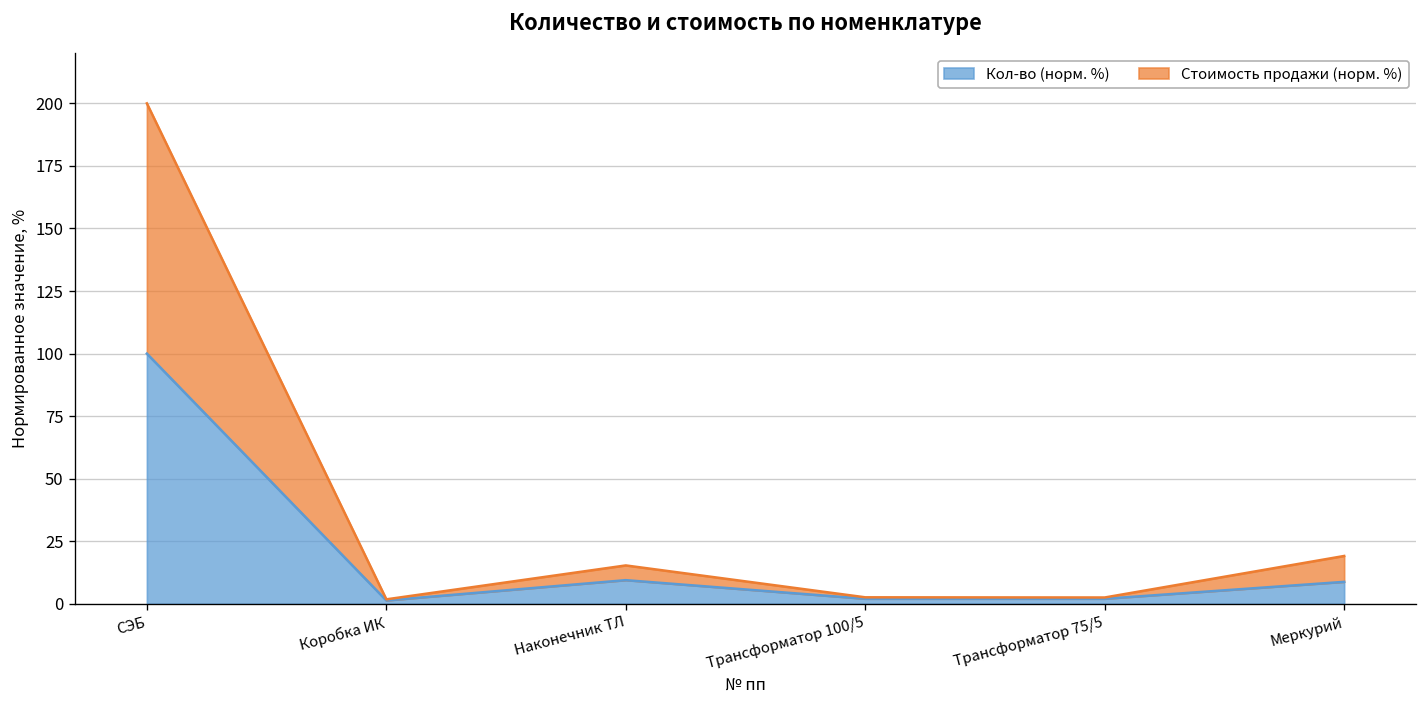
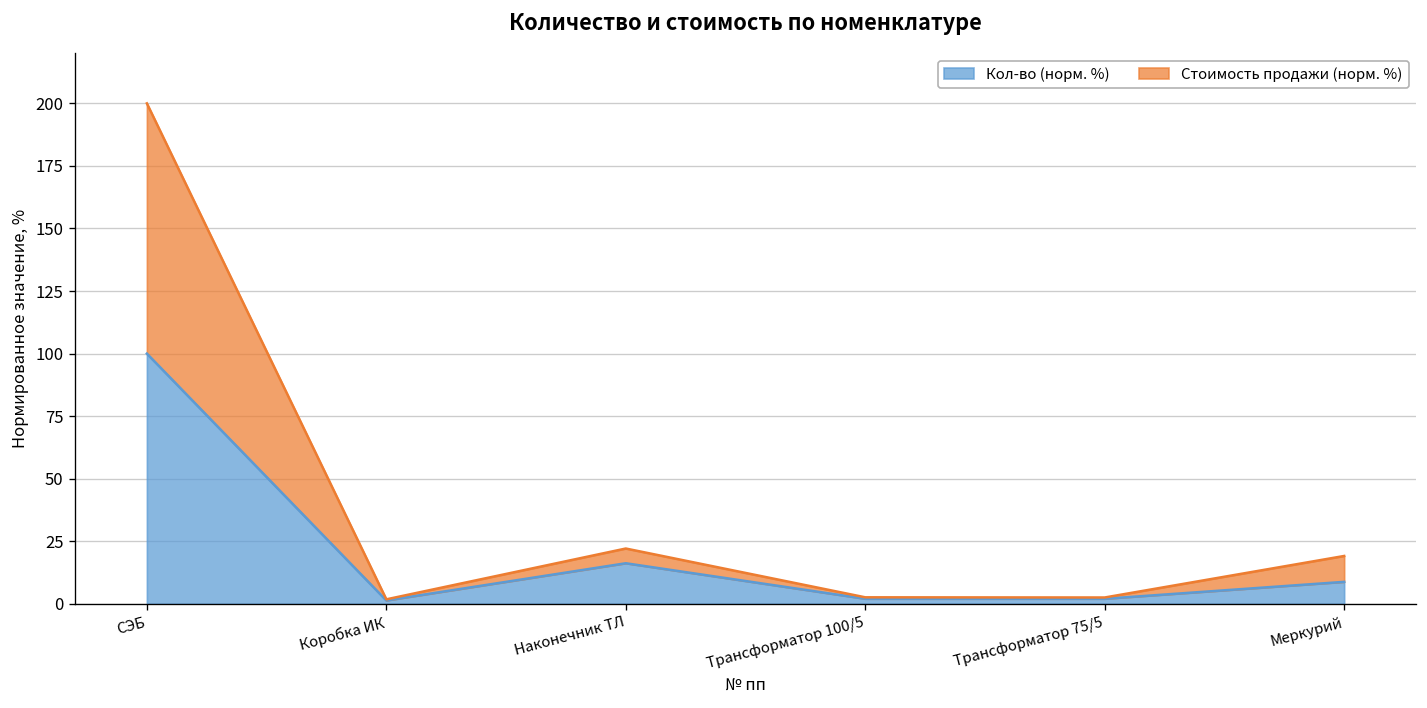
  {
    "Кол-во (норм. %)": {
      "СЭБ": 100,
-     "Наконечник ТЛ": 9,
+     "Наконечник ТЛ": 16,
      "Меркурий": 9
    },
    "Стоимость продажи (норм. %)": {
      "СЭБ": 100,
      "Наконечник ТЛ": 6,
      "Меркурий": 10
    }
  }
